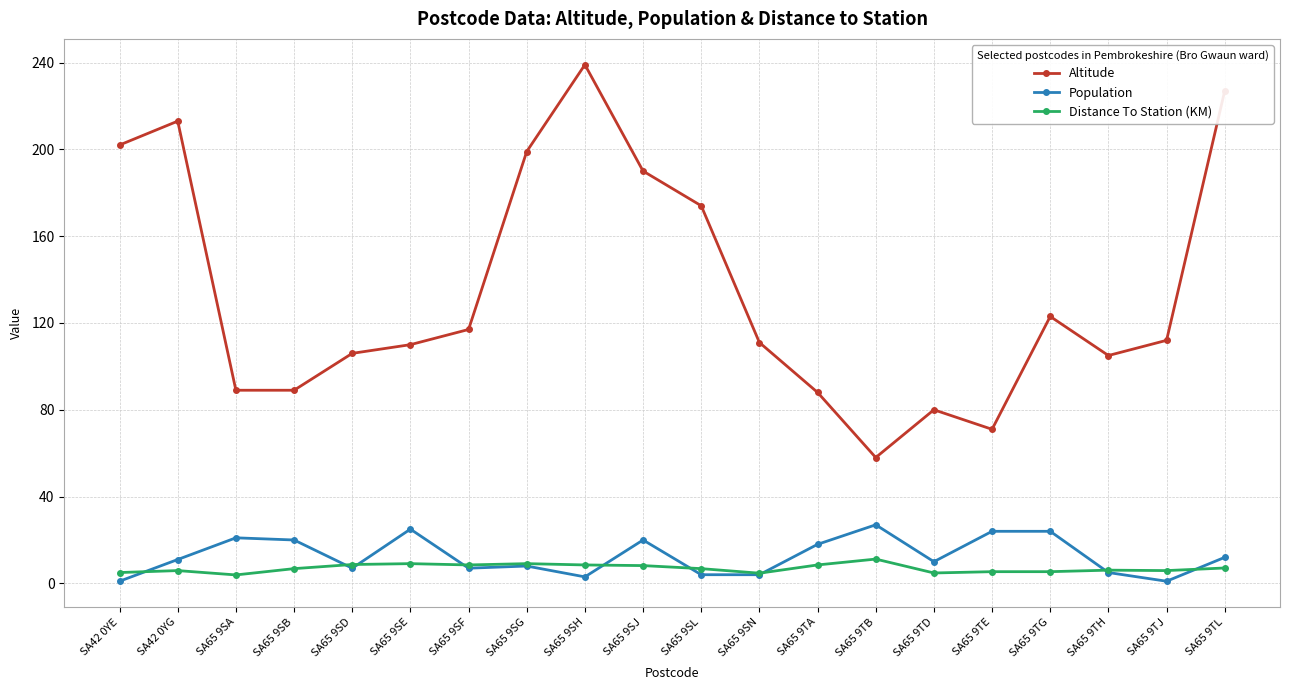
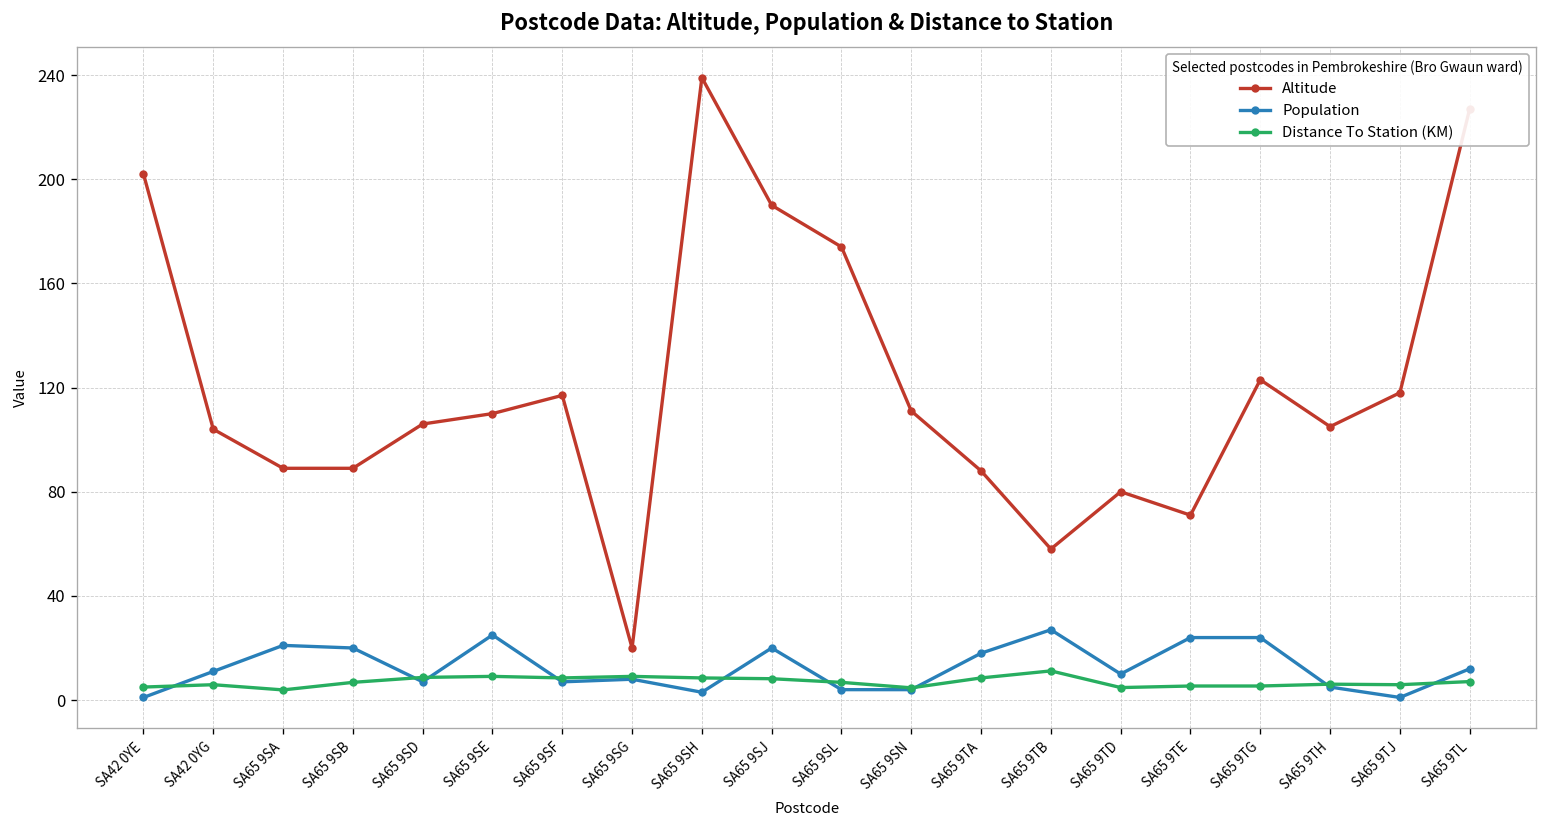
  {
    "Altitude": {
      "SA42 0YE": 202,
-     "SA42 0YG": 213,
+     "SA42 0YG": 104,
      "SA65 9SA": 89,
      "SA65 9SB": 89,
      "SA65 9SD": 106,
      "SA65 9SE": 110,
      "SA65 9SF": 117,
-     "SA65 9SG": 199,
+     "SA65 9SG": 20,
      "SA65 9SH": 239,
      "SA65 9SJ": 190,
      "SA65 9SL": 174,
      "SA65 9SN": 111,
      "SA65 9TA": 88,
      "SA65 9TB": 58,
      "SA65 9TD": 80,
      "SA65 9TE": 71,
      "SA65 9TG": 123,
      "SA65 9TH": 105,
-     "SA65 9TJ": 112
+     "SA65 9TJ": 118
    },
    "Population": {
      "SA42 0YE": 1,
      "SA42 0YG": 11,
      "SA65 9SA": 21,
      "SA65 9SB": 20,
      "SA65 9SD": 7,
      "SA65 9SE": 25,
      "SA65 9SF": 7,
      "SA65 9SH": 3,
      "SA65 9SJ": 20,
      "SA65 9SL": 4,
      "SA65 9TA": 18,
      "SA65 9TB": 27,
      "SA65 9TD": 10,
      "SA65 9TE": 24,
      "SA65 9TG": 24,
      "SA65 9TJ": 1,
      "SA65 9TL": 12
    },
    "Distance To Station (KM)": {
      "SA42 0YE": 5,
      "SA42 0YG": 6,
      "SA65 9SA": 4,
      "SA65 9SB": 7,
      "SA65 9SD": 9,
      "SA65 9SE": 9,
      "SA65 9SF": 9,
      "SA65 9SH": 9,
      "SA65 9SJ": 8,
      "SA65 9SL": 7,
      "SA65 9TA": 9,
      "SA65 9TB": 11,
      "SA65 9TD": 5,
      "SA65 9TE": 5,
      "SA65 9TG": 5,
      "SA65 9TJ": 6,
      "SA65 9TL": 7
    }
  }
